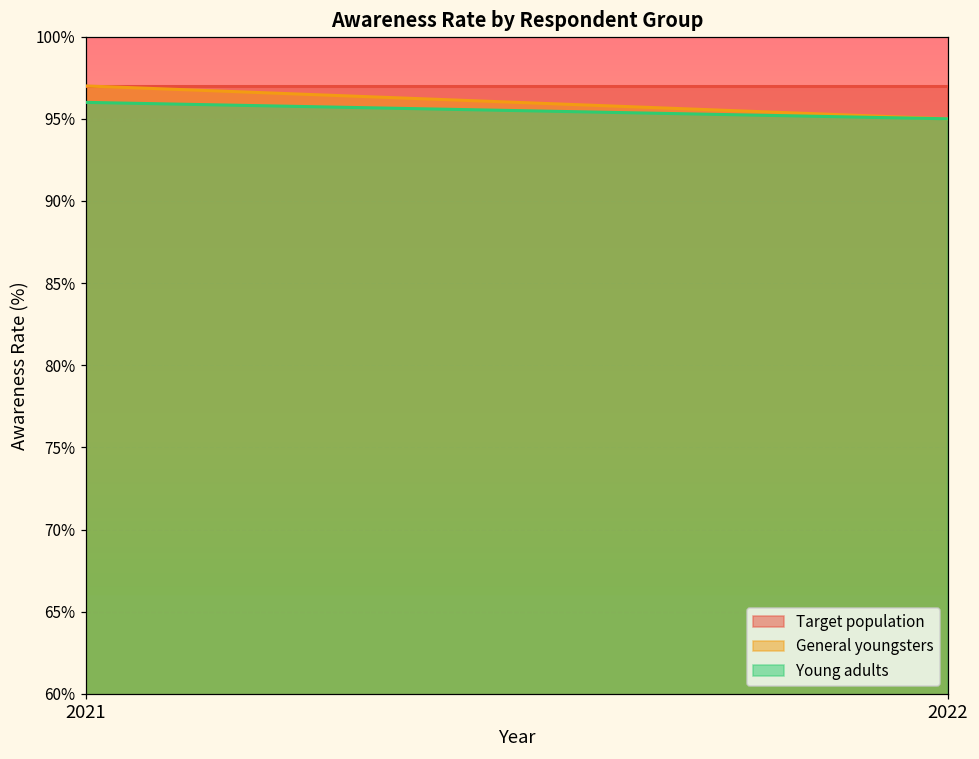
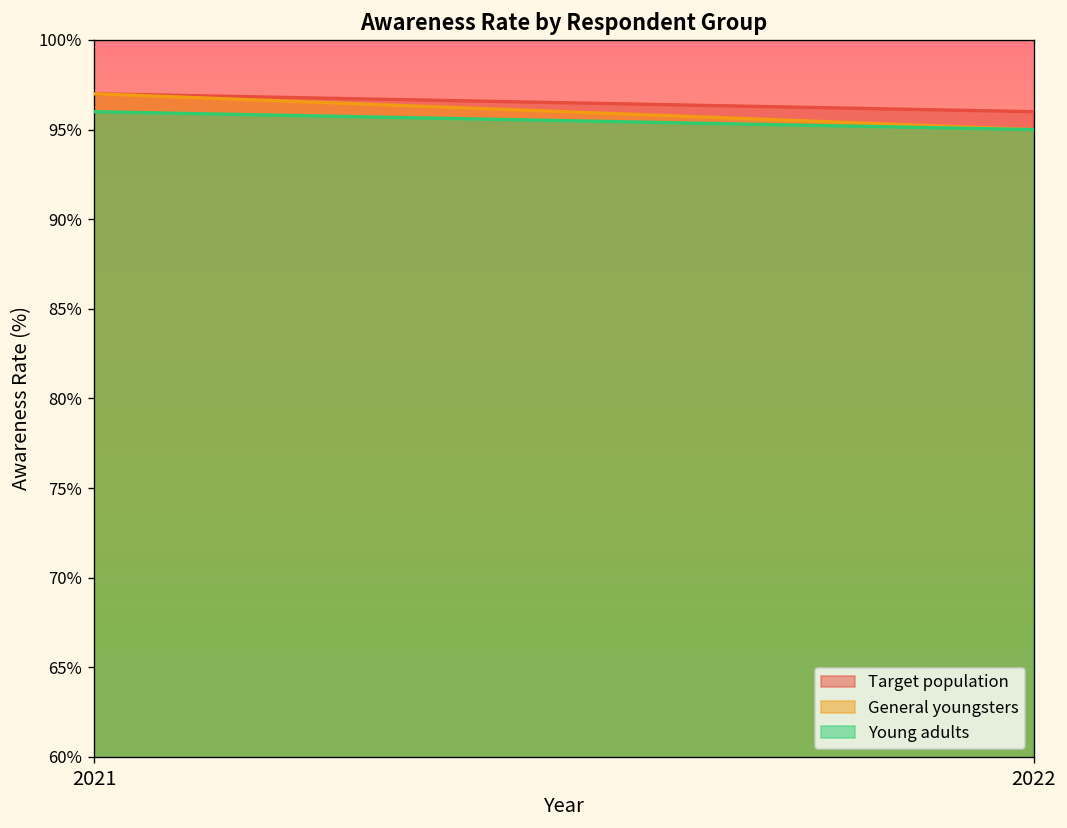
  {
    "Target population": {
-     "2022": "97%"
+     "2022": "96%"
    },
    "Young adults": {
      "2021": "96%"
    }
  }
